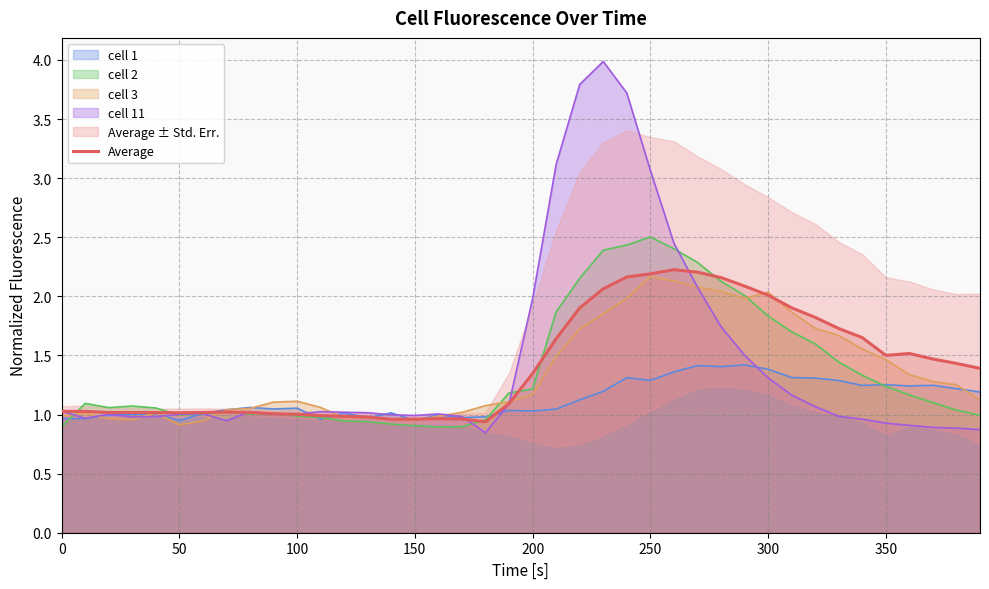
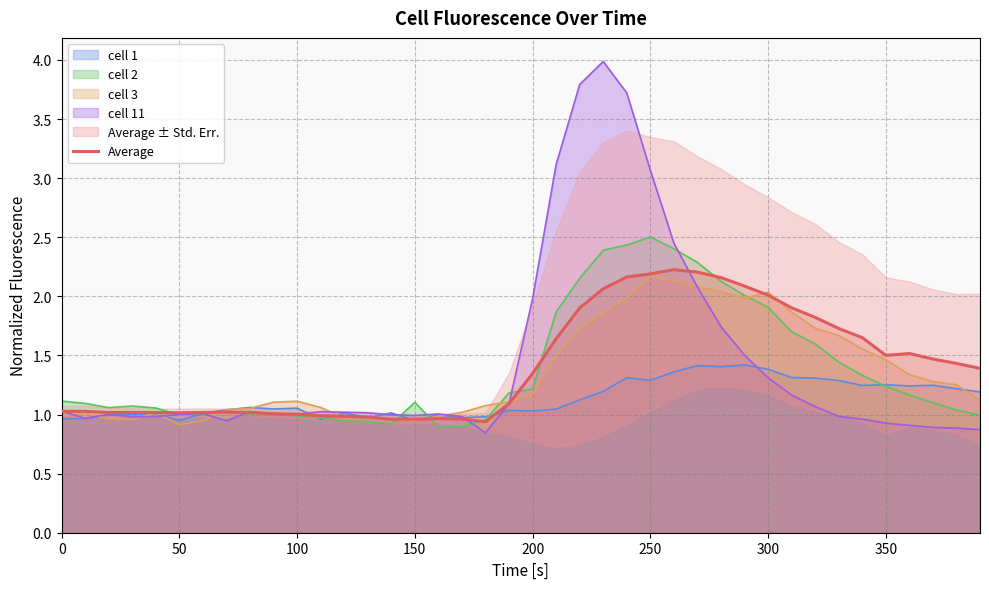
  {
    "cell 2": {
-     "0": 0.90,
-     "150": 0.91,
+     "0": 1.11,
+     "150": 1.10,
      "200": 1.22,
      "250": 2.50,
-     "300": 1.83
+     "300": 1.91
    },
    "Average": {
      "200": 1.35,
      "250": 2.19,
      "300": 2.01,
      "350": 1.50
    }
  }
